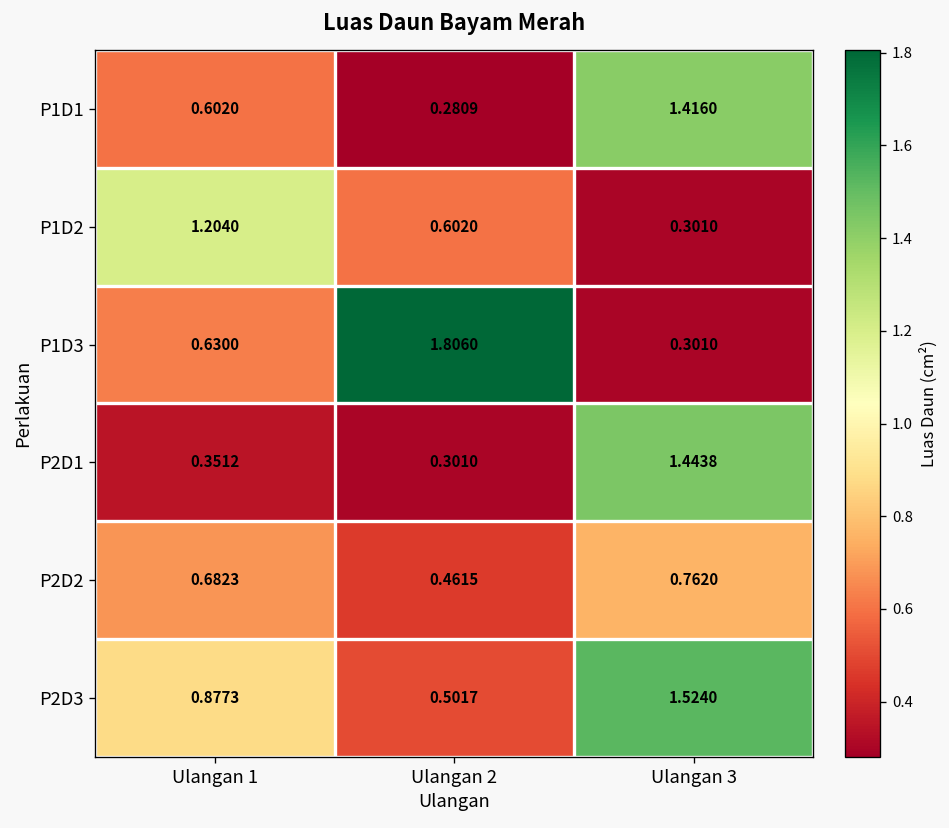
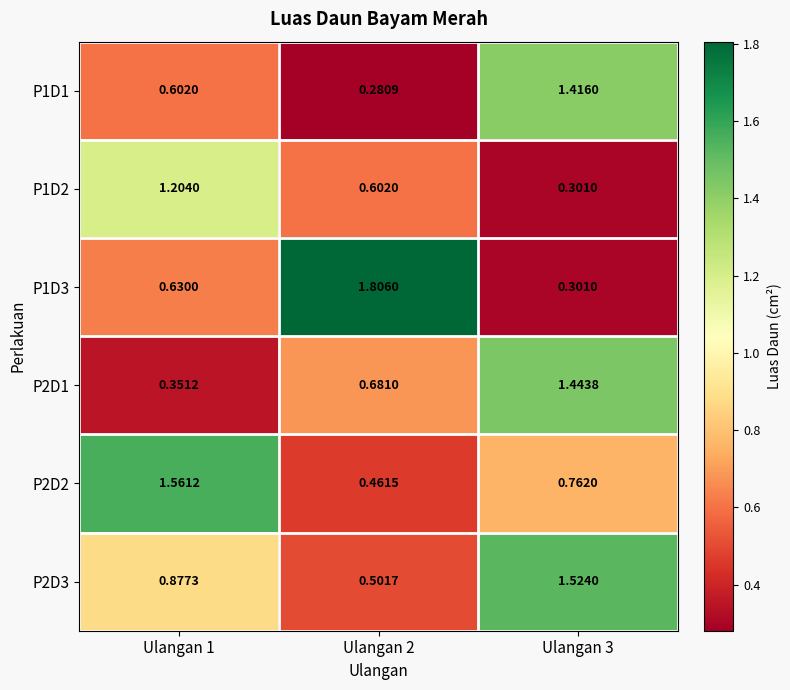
  {
    "P1D1": {
      "Ulangan 1": 0.6020,
      "Ulangan 2": 0.2809,
      "Ulangan 3": 1.4160
    },
    "P1D2": {
      "Ulangan 1": 1.2040,
      "Ulangan 2": 0.6020,
      "Ulangan 3": 0.3010
    },
    "P1D3": {
      "Ulangan 1": 0.6300,
      "Ulangan 2": 1.8060,
      "Ulangan 3": 0.3010
    },
    "P2D1": {
      "Ulangan 1": 0.3512,
-     "Ulangan 2": 0.3010,
+     "Ulangan 2": 0.6810,
      "Ulangan 3": 1.4438
    },
    "P2D2": {
-     "Ulangan 1": 0.6823,
+     "Ulangan 1": 1.5612,
      "Ulangan 2": 0.4615,
      "Ulangan 3": 0.7620
    },
    "P2D3": {
      "Ulangan 1": 0.8773,
      "Ulangan 2": 0.5017,
      "Ulangan 3": 1.5240
    }
  }
